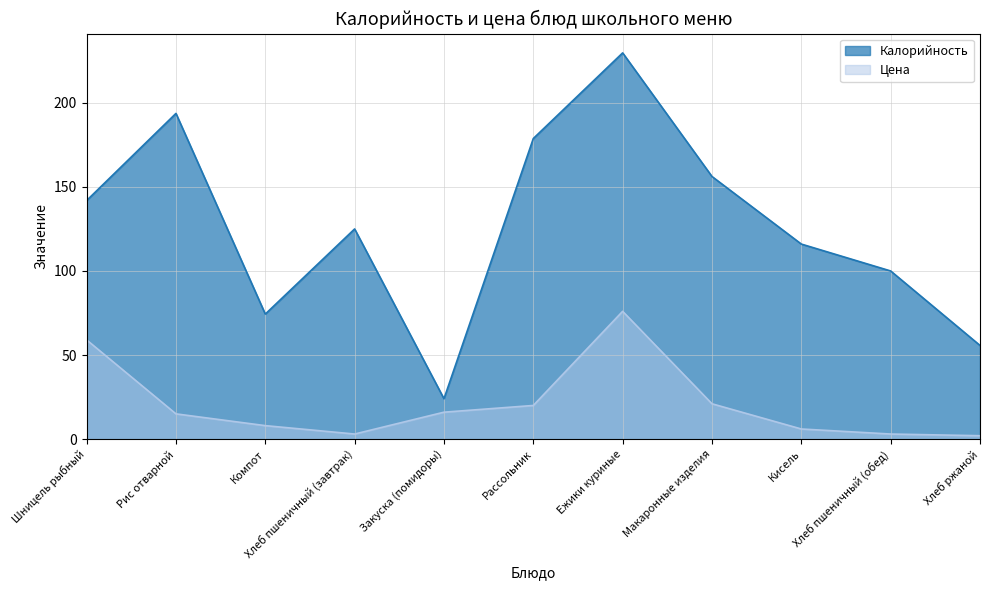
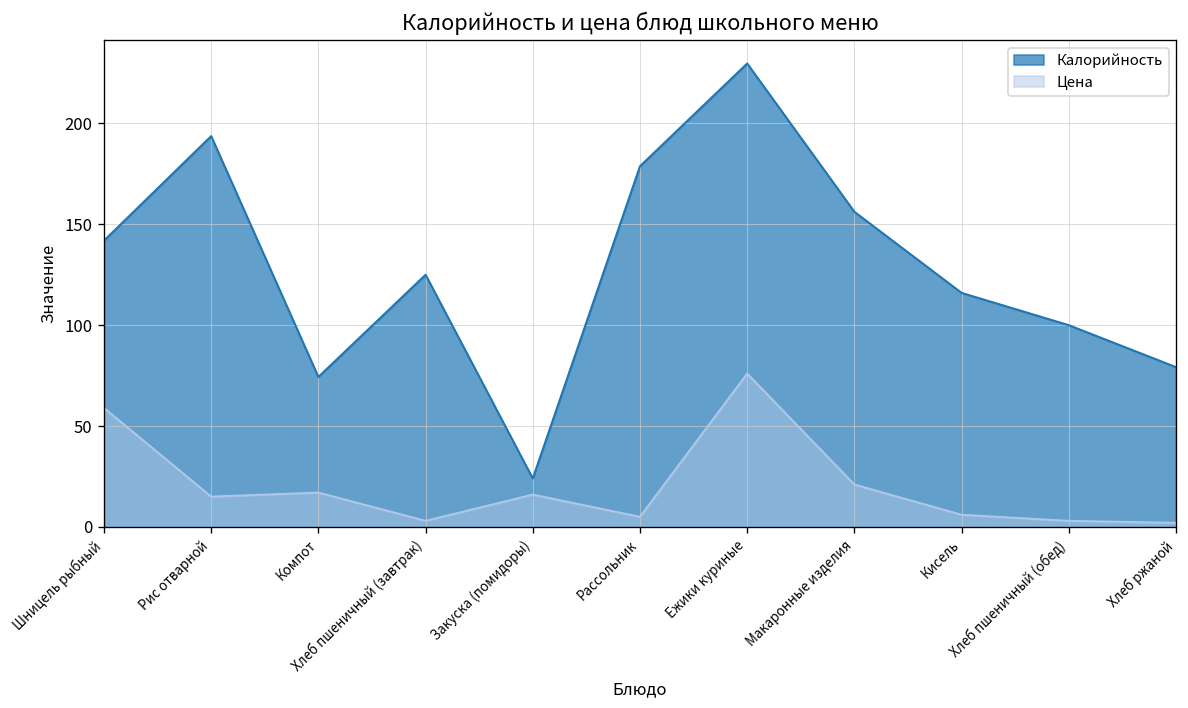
  {
    "Калорийность": {
      "Шницель рыбный": 142,
      "Рис отварной": 194,
      "Компот": 74,
      "Хлеб пшеничный (завтрак)": 125,
      "Закуска (помидоры)": 24,
      "Рассольник": 179,
      "Ежики куриные": 230,
      "Макаронные изделия": 156,
      "Кисель": 116,
      "Хлеб пшеничный (обед)": 100,
-     "Хлеб ржаной": 56
+     "Хлеб ржаной": 79
    },
    "Цена": {
      "Шницель рыбный": 59,
      "Рис отварной": 15,
-     "Компот": 8,
+     "Компот": 17,
      "Хлеб пшеничный (завтрак)": 3,
      "Закуска (помидоры)": 16,
-     "Рассольник": 20,
+     "Рассольник": 5,
      "Ежики куриные": 76,
      "Макаронные изделия": 21,
      "Кисель": 6,
      "Хлеб пшеничный (обед)": 3,
      "Хлеб ржаной": 2
    }
  }
